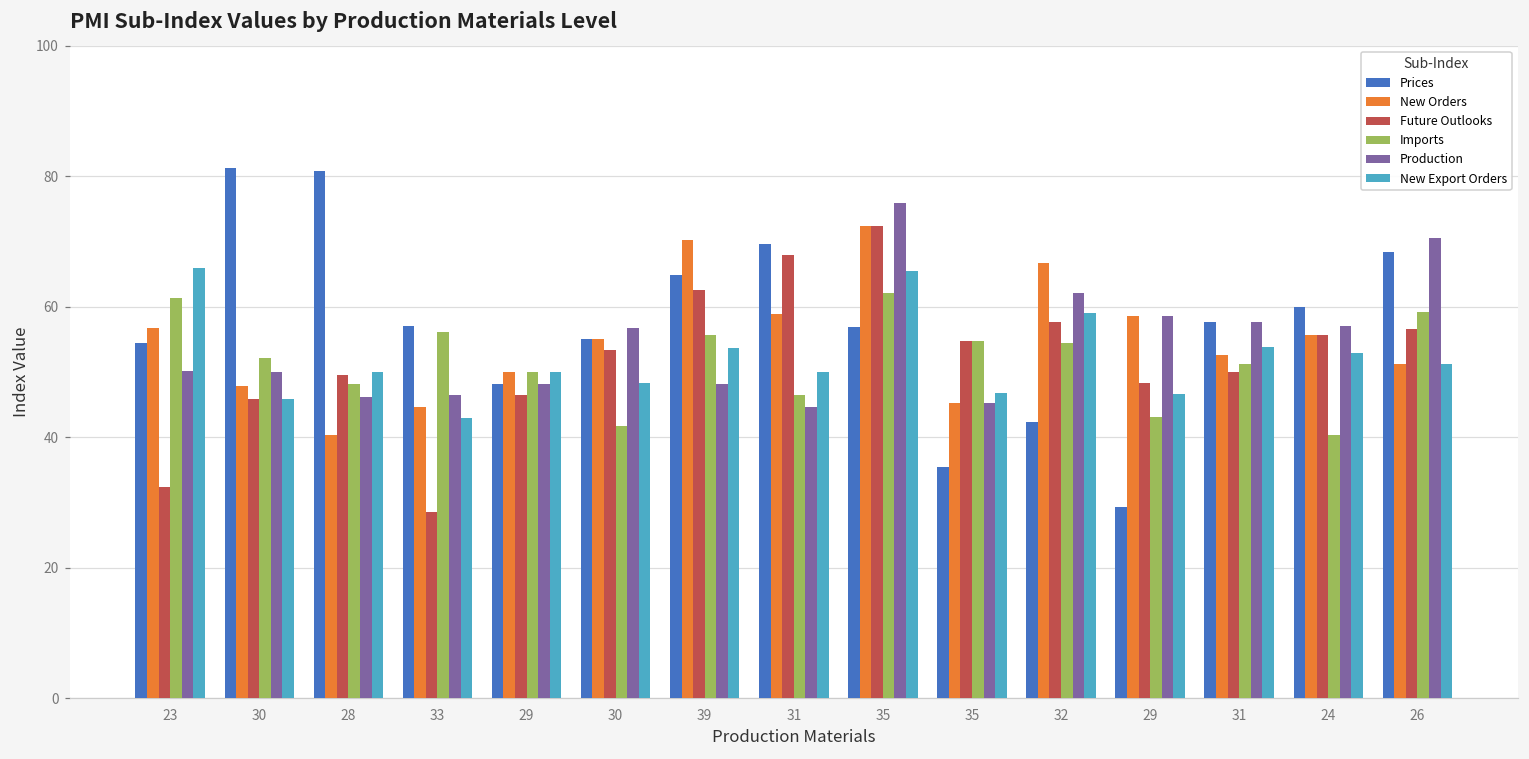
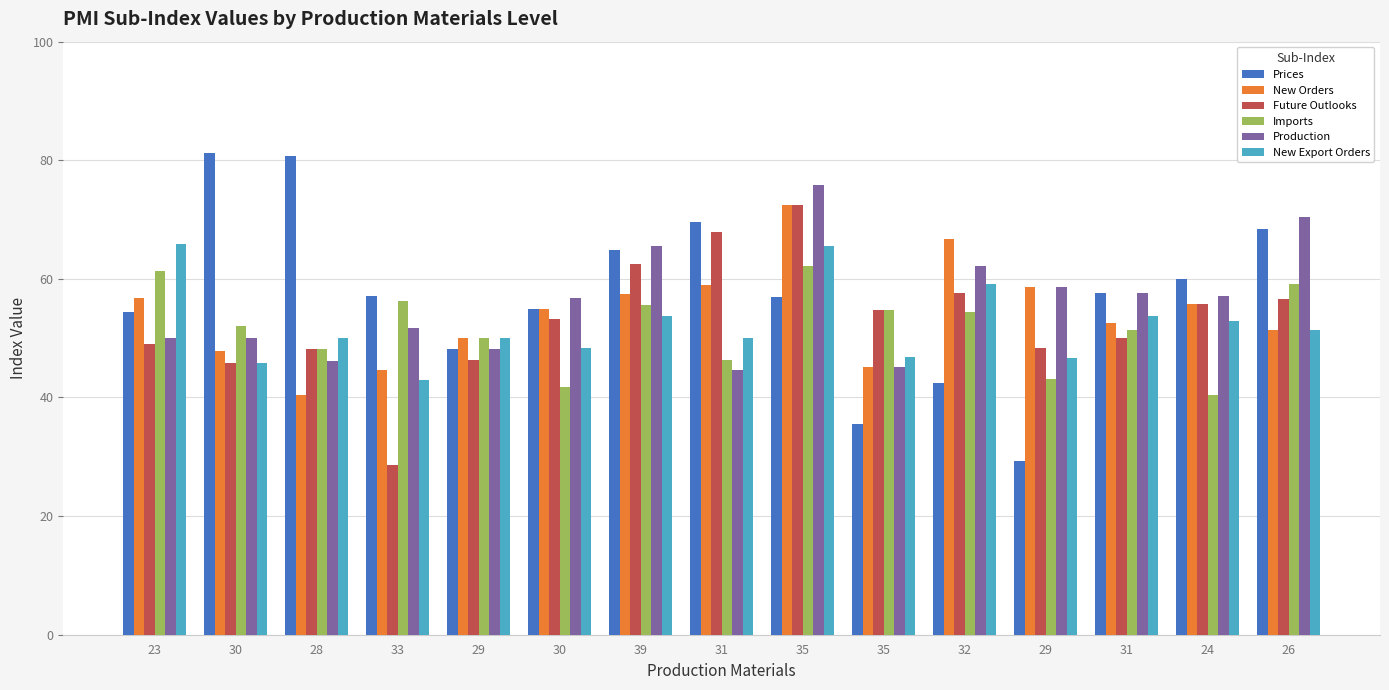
  {
    "New Orders": {
      "23": 57,
      "28": 40,
      "33": 45,
-     "39": 70,
+     "39": 57,
      "32": 67,
      "24": 56,
      "26": 51
    },
    "Future Outlooks": {
-     "23": 32,
-     "28": 50,
+     "23": 49,
+     "28": 48,
      "33": 29,
      "39": 63,
      "32": 58,
      "24": 56,
      "26": 57
    },
    "Imports": {
      "23": 61,
      "28": 48,
      "33": 56,
      "39": 56,
      "32": 55,
      "24": 40,
      "26": 59
    },
    "Production": {
      "23": 50,
      "28": 46,
-     "33": 46,
-     "39": 48,
+     "33": 52,
+     "39": 66,
      "32": 62,
      "24": 57,
      "26": 71
    }
  }
